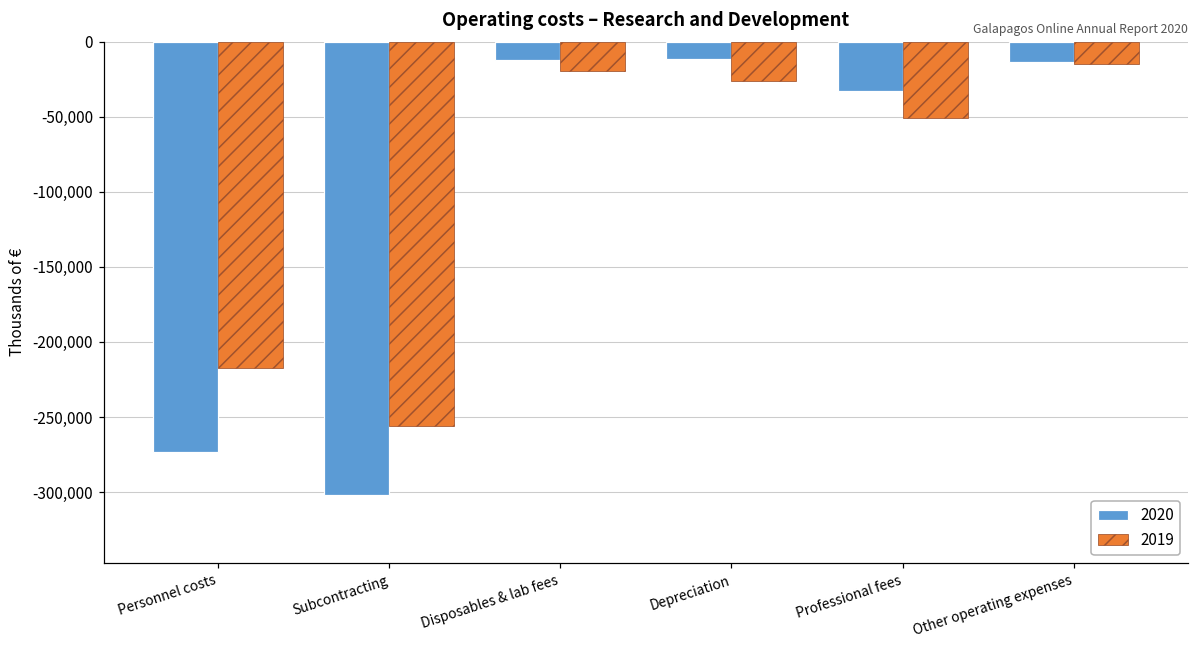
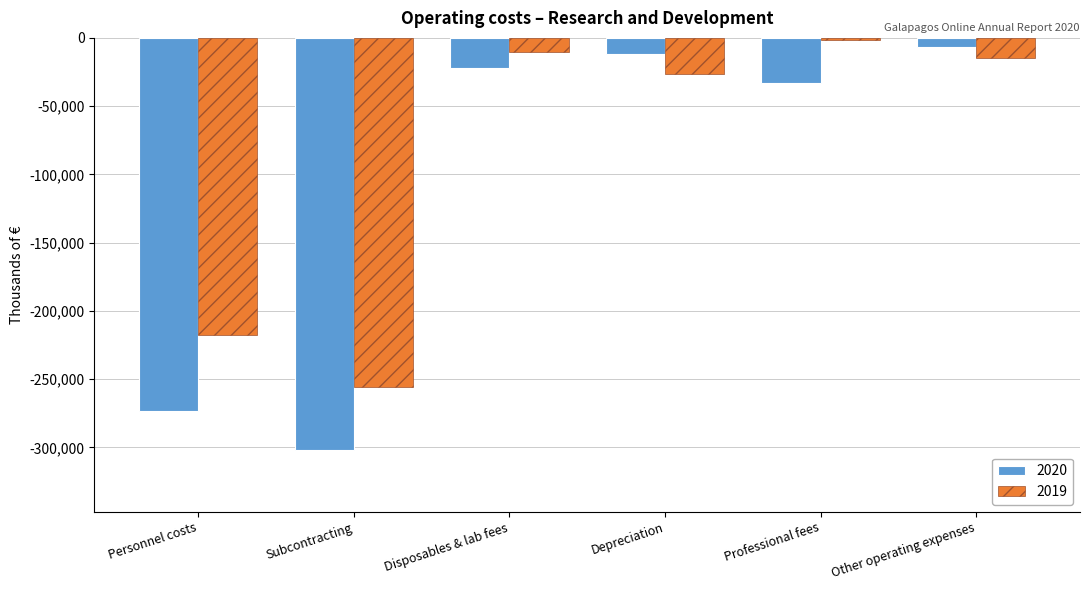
  {
    "2020": {
      "Personnel costs": "-273,000",
      "Subcontracting": "-302,000",
-     "Disposables & lab fees": "-12,000",
+     "Disposables & lab fees": "-22,000",
      "Depreciation": "-12,000",
      "Professional fees": "-33,000",
-     "Other operating expenses": "-14,000"
+     "Other operating expenses": "-7,000"
    },
    "2019": {
      "Personnel costs": "-218,000",
      "Subcontracting": "-256,000",
-     "Disposables & lab fees": "-20,000",
+     "Disposables & lab fees": "-11,000",
      "Depreciation": "-26,000",
-     "Professional fees": "-51,000",
+     "Professional fees": "-2,000",
      "Other operating expenses": "-15,000"
    }
  }
